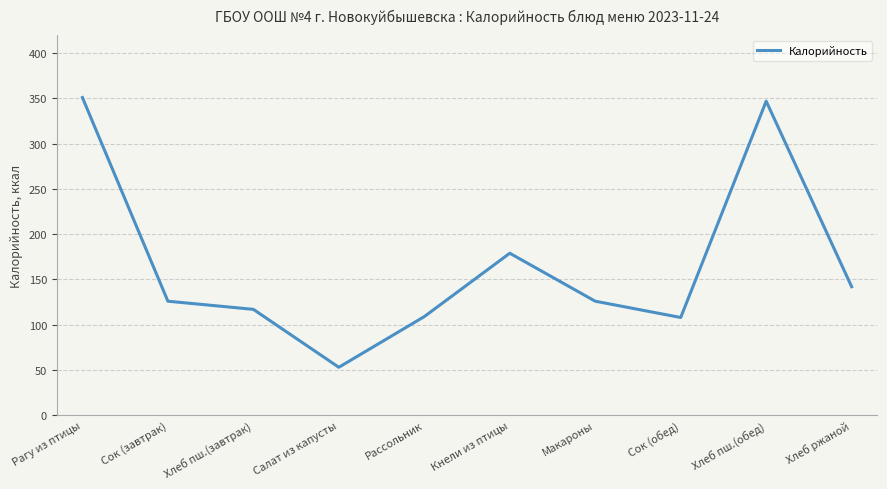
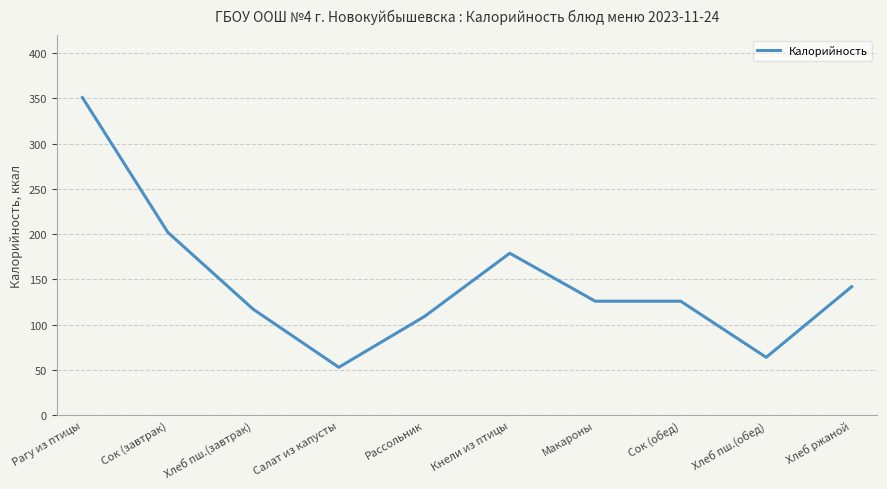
  {
    "Рагу из птицы": 350,
-   "Сок (завтрак)": 130,
+   "Сок (завтрак)": 200,
    "Хлеб пш.(завтрак)": 120,
    "Салат из капусты": 50,
    "Рассольник": 110,
    "Кнели из птицы": 180,
    "Макароны": 130,
-   "Сок (обед)": 110,
-   "Хлеб пш.(обед)": 350,
+   "Сок (обед)": 130,
+   "Хлеб пш.(обед)": 60,
    "Хлеб ржаной": 140
  }
